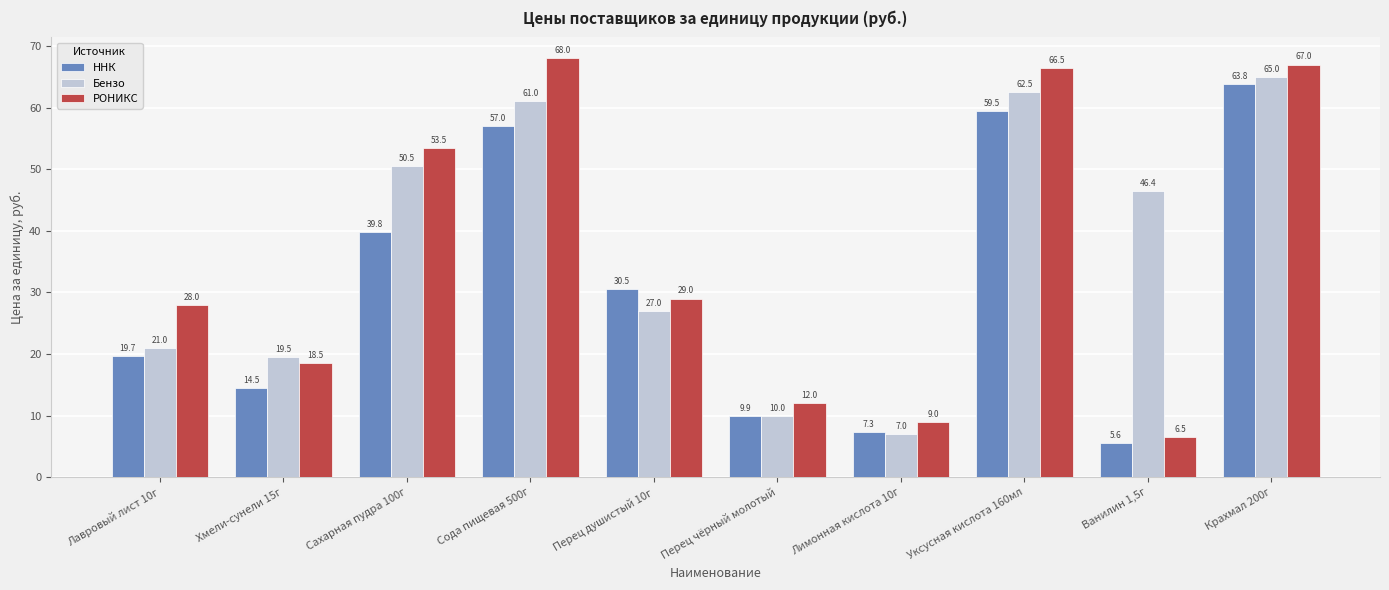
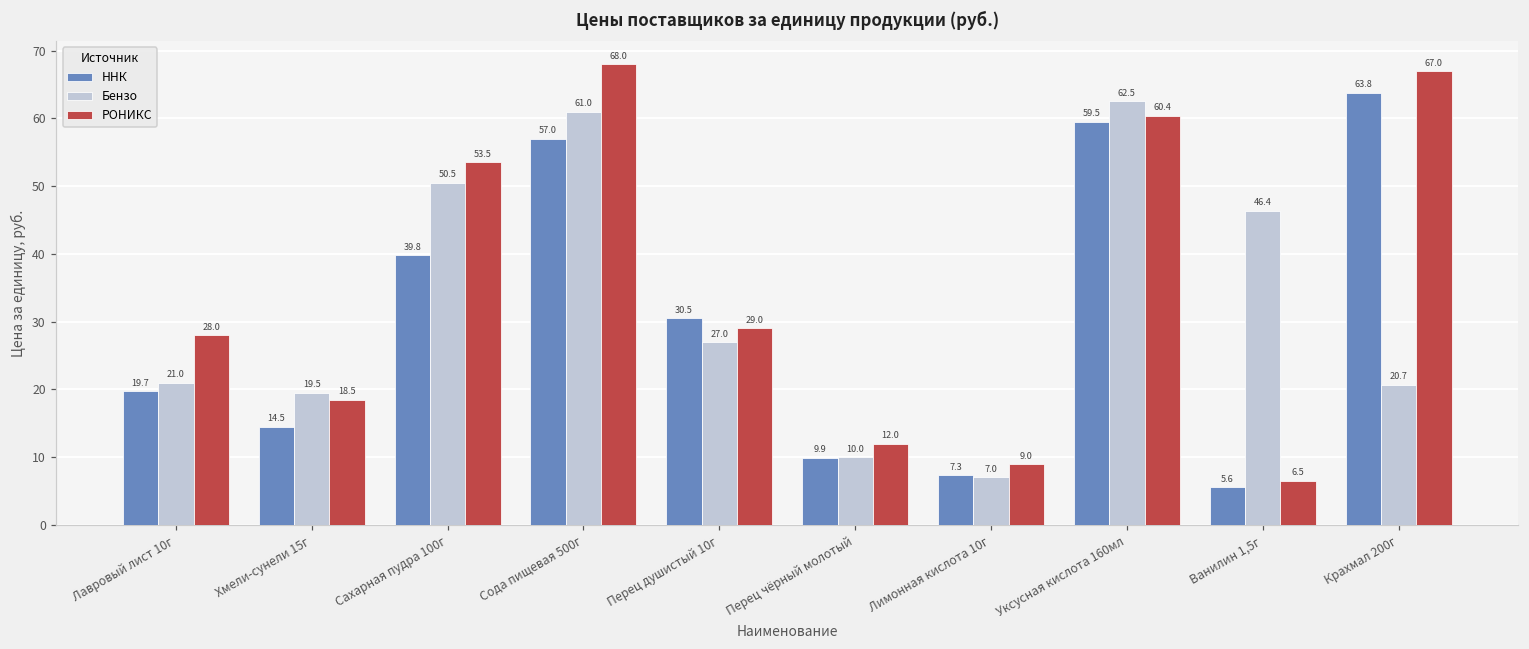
  {
    "ННК": {
      "Лавровый лист 10г": 19.7,
      "Хмели-сунели 15г": 14.5,
      "Сахарная пудра 100г": 39.8,
      "Сода пищевая 500г": 57.0,
      "Перец душистый 10г": 30.5,
      "Перец чёрный молотый": 9.9,
      "Лимонная кислота 10г": 7.3,
      "Уксусная кислота 160мл": 59.5,
      "Ванилин 1,5г": 5.6,
      "Крахмал 200г": 63.8
    },
    "Бензо": {
      "Лавровый лист 10г": 21.0,
      "Хмели-сунели 15г": 19.5,
      "Сахарная пудра 100г": 50.5,
      "Сода пищевая 500г": 61.0,
      "Перец душистый 10г": 27.0,
      "Перец чёрный молотый": 10.0,
      "Лимонная кислота 10г": 7.0,
      "Уксусная кислота 160мл": 62.5,
      "Ванилин 1,5г": 46.4,
-     "Крахмал 200г": 65.0
+     "Крахмал 200г": 20.7
    },
    "РОНИКС": {
      "Лавровый лист 10г": 28.0,
      "Хмели-сунели 15г": 18.5,
      "Сахарная пудра 100г": 53.5,
      "Сода пищевая 500г": 68.0,
      "Перец душистый 10г": 29.0,
      "Перец чёрный молотый": 12.0,
      "Лимонная кислота 10г": 9.0,
-     "Уксусная кислота 160мл": 66.5,
+     "Уксусная кислота 160мл": 60.4,
      "Ванилин 1,5г": 6.5,
      "Крахмал 200г": 67.0
    }
  }
